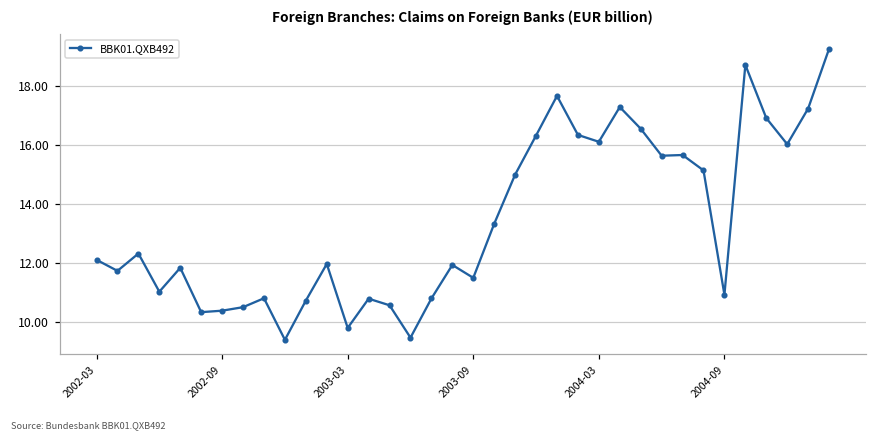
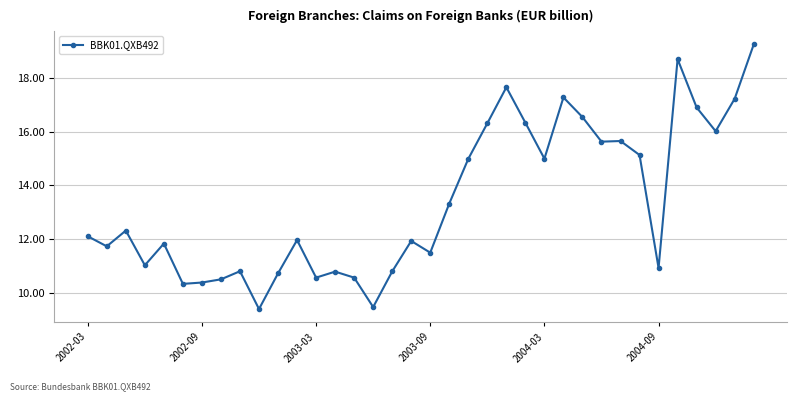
  {
    "2002-03": 12.1,
    "2002-09": 10.4,
-   "2003-03": 9.8,
+   "2003-03": 10.6,
    "2003-09": 11.5,
-   "2004-03": 16.1,
+   "2004-03": 15.0,
    "2004-09": 10.9
  }
